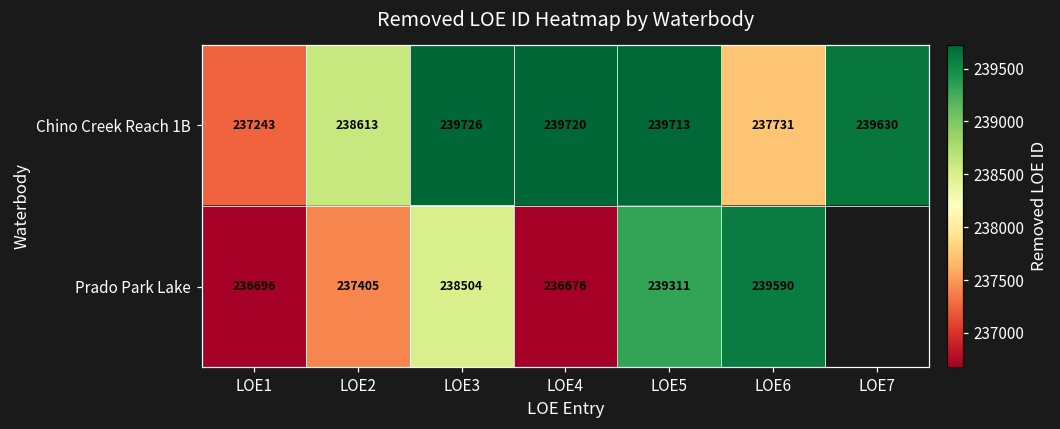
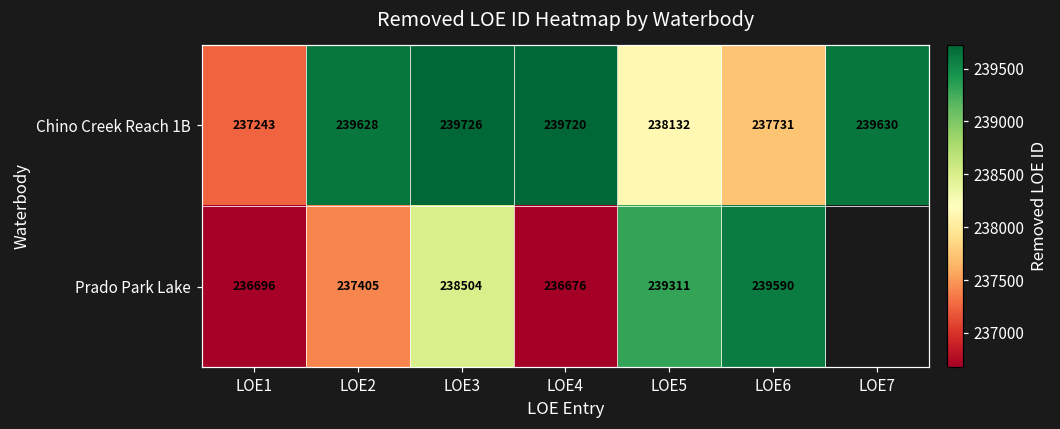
  {
    "Chino Creek Reach 1B": {
      "LOE1": 237243,
-     "LOE2": 238613,
+     "LOE2": 239628,
      "LOE3": 239726,
      "LOE4": 239720,
-     "LOE5": 239713,
+     "LOE5": 238132,
      "LOE6": 237731,
      "LOE7": 239630
    },
    "Prado Park Lake": {
      "LOE1": 236696,
      "LOE2": 237405,
      "LOE3": 238504,
      "LOE4": 236676,
      "LOE5": 239311,
      "LOE6": 239590
    }
  }
